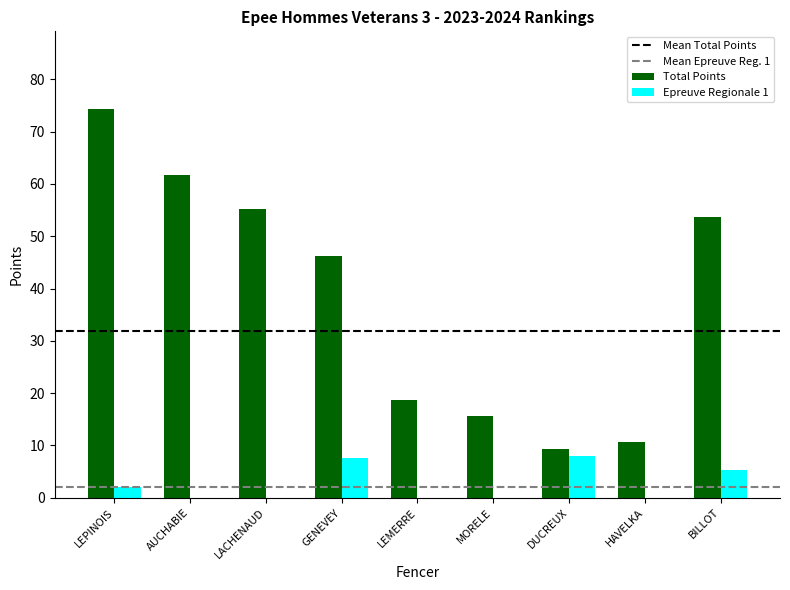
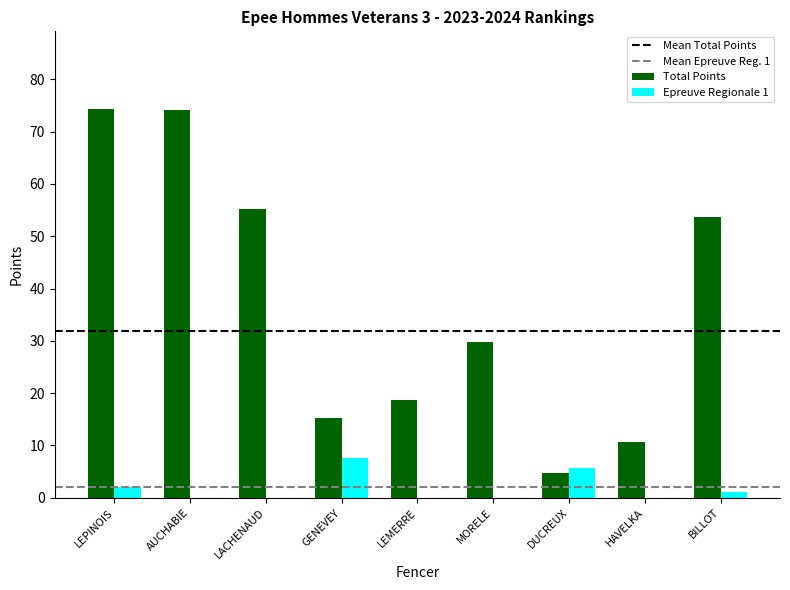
  {
    "Total Points": {
      "LEPINOIS": 74,
-     "AUCHABIE": 62,
+     "AUCHABIE": 74,
      "LACHENAUD": 55,
-     "GENEVEY": 46,
+     "GENEVEY": 15,
      "LEMERRE": 19,
-     "MORELE": 16,
-     "DUCREUX": 9,
+     "MORELE": 30,
+     "DUCREUX": 5,
      "HAVELKA": 11,
      "BILLOT": 54
    },
    "Epreuve Regionale 1": {
      "LEPINOIS": 2,
      "AUCHABIE": 0,
      "LACHENAUD": 0,
      "GENEVEY": 8,
      "LEMERRE": 0,
      "MORELE": 0,
-     "DUCREUX": 8,
+     "DUCREUX": 6,
      "HAVELKA": 0,
-     "BILLOT": 5
+     "BILLOT": 1
    }
  }
